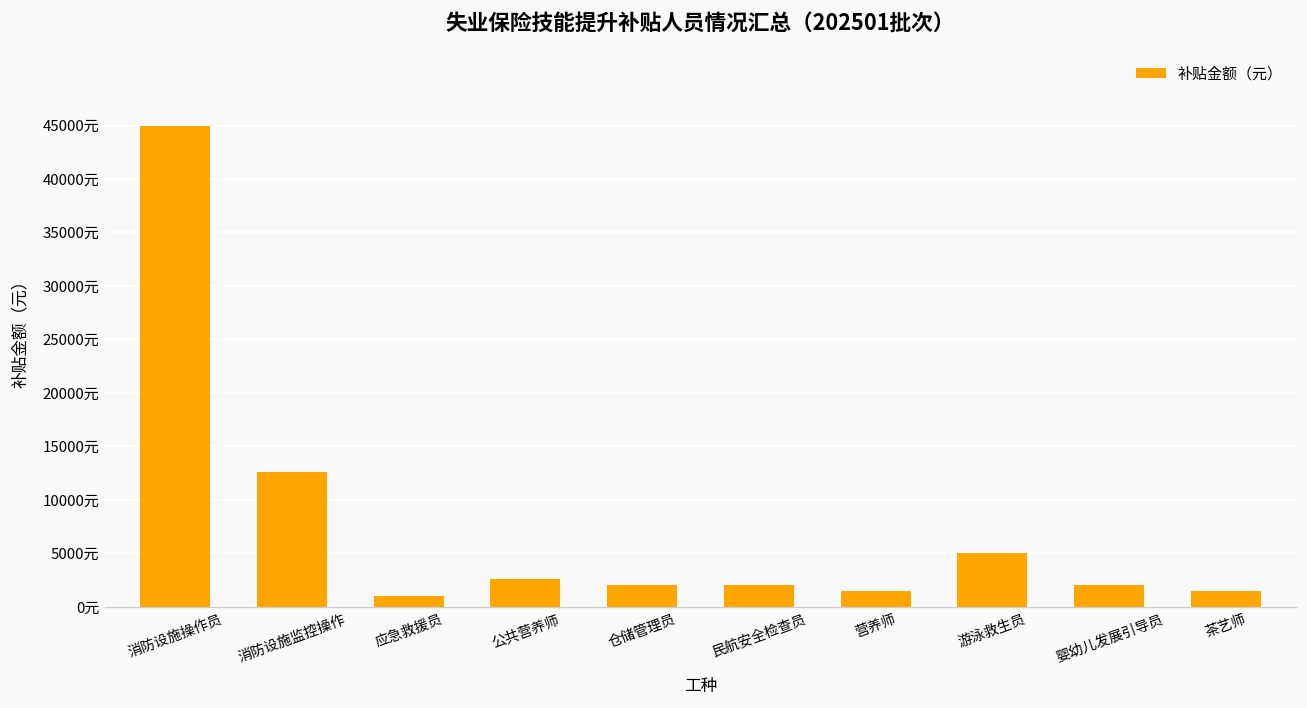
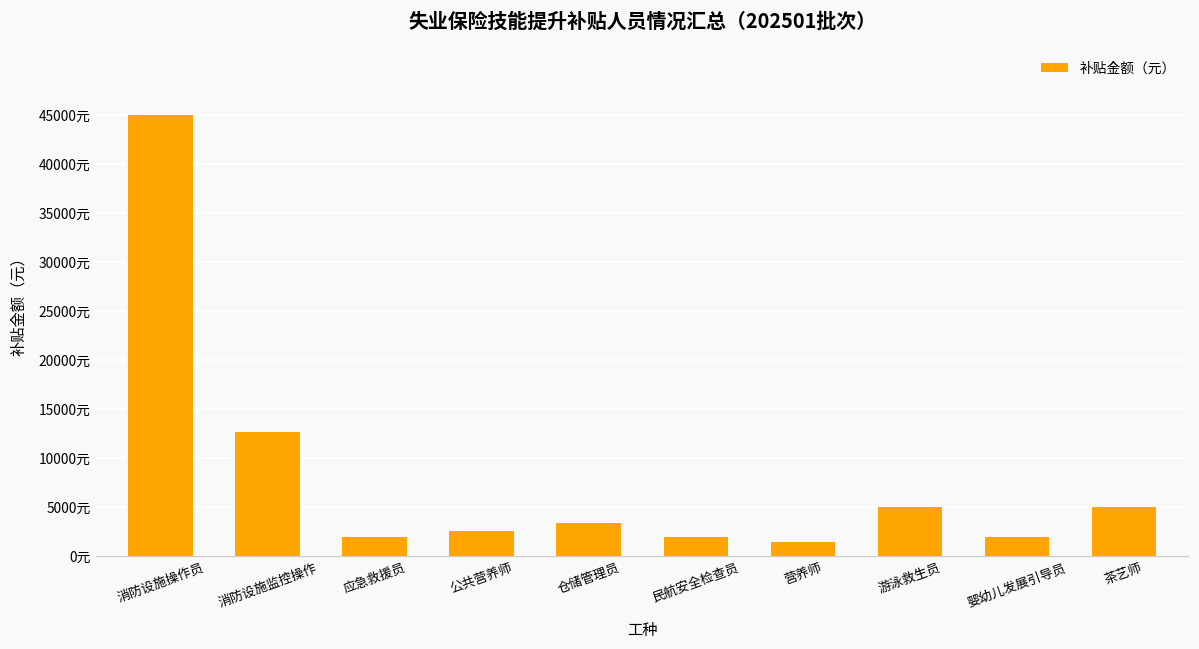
  {
    "消防设施操作员": "45000元",
    "消防设施监控操作": "13000元",
-   "应急救援员": "1000元",
+   "应急救援员": "2000元",
    "公共营养师": "3000元",
-   "仓储管理员": "2000元",
+   "仓储管理员": "3000元",
    "民航安全检查员": "2000元",
    "营养师": "2000元",
    "游泳救生员": "5000元",
    "婴幼儿发展引导员": "2000元",
-   "茶艺师": "2000元"
+   "茶艺师": "5000元"
  }
